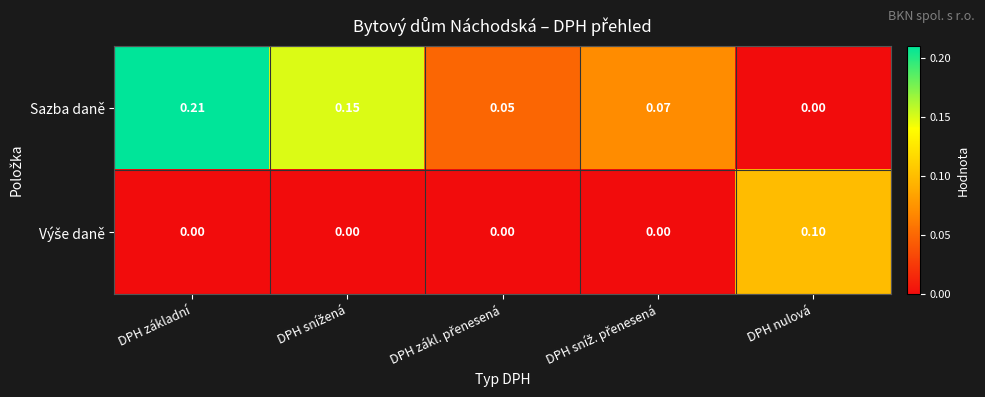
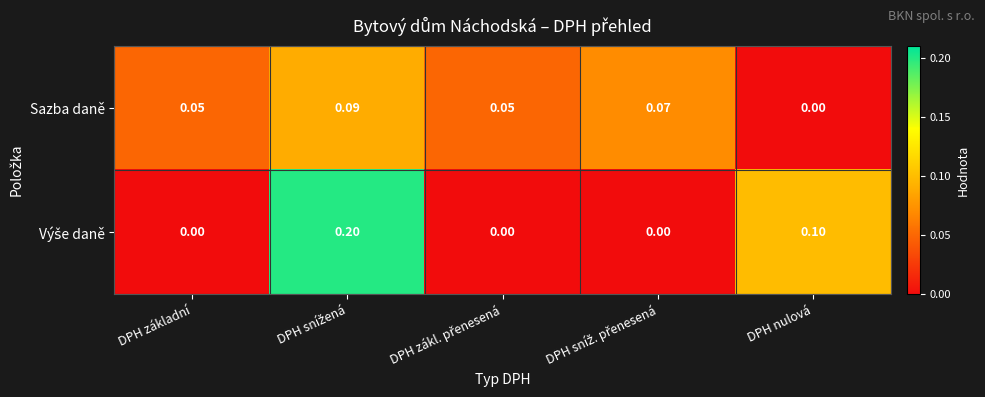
  {
    "Sazba daně": {
-     "DPH základní": 0.21,
-     "DPH snížená": 0.15,
+     "DPH základní": 0.05,
+     "DPH snížená": 0.09,
      "DPH zákl. přenesená": 0.05,
      "DPH sníž. přenesená": 0.07,
      "DPH nulová": 0.00
    },
    "Výše daně": {
      "DPH základní": 0.00,
-     "DPH snížená": 0.00,
+     "DPH snížená": 0.20,
      "DPH zákl. přenesená": 0.00,
      "DPH sníž. přenesená": 0.00,
      "DPH nulová": 0.10
    }
  }
